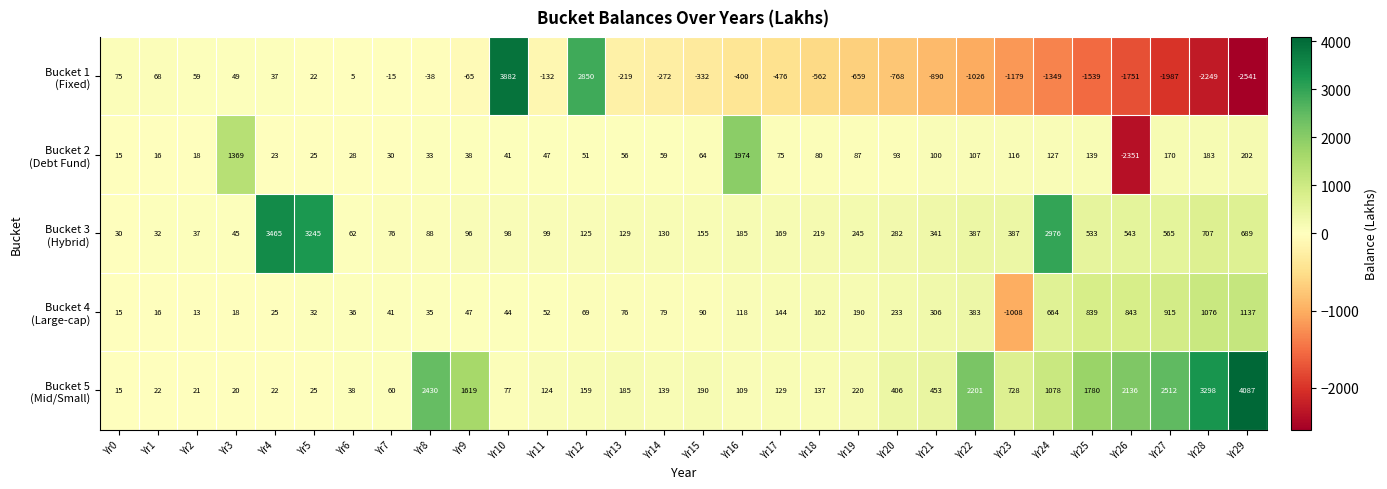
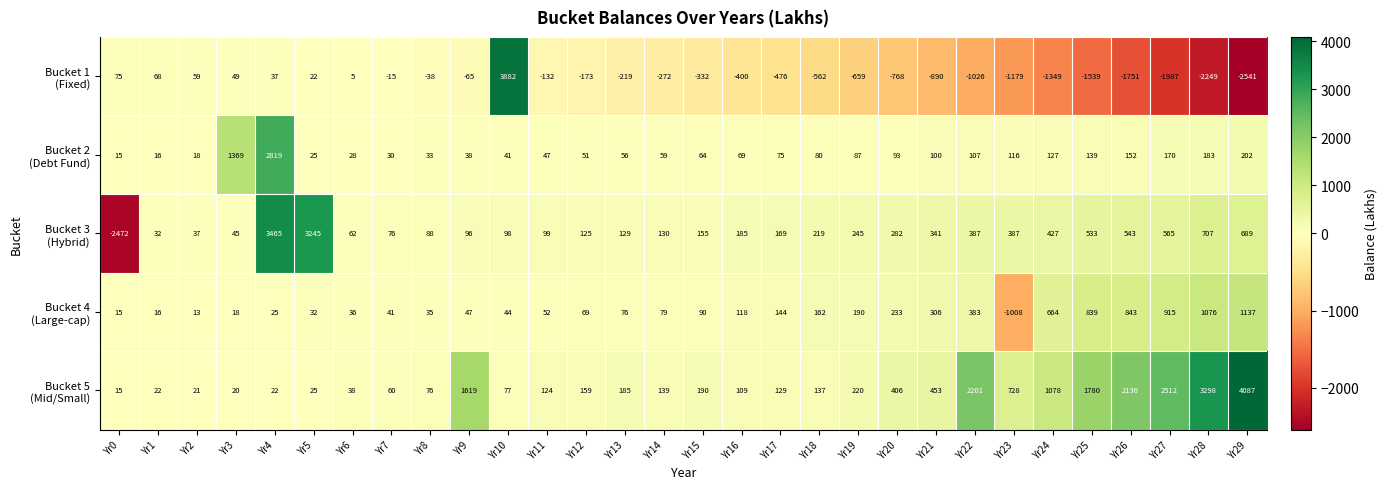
  {
    "Bucket 1 (Fixed)": {
      "Yr0": 75,
      "Yr1": 68,
      "Yr2": 59,
      "Yr3": 49,
      "Yr4": 37,
      "Yr5": 22,
      "Yr6": 5,
      "Yr7": -15,
      "Yr8": -38,
      "Yr9": -65,
      "Yr10": 3882,
      "Yr11": -132,
-     "Yr12": 2850,
+     "Yr12": -173,
      "Yr13": -219,
      "Yr14": -272,
      "Yr15": -332,
      "Yr16": -400,
      "Yr17": -476,
      "Yr18": -562,
      "Yr19": -659,
      "Yr20": -768,
      "Yr21": -890,
      "Yr22": -1026,
      "Yr23": -1179,
      "Yr24": -1349,
      "Yr25": -1539,
      "Yr26": -1751,
      "Yr27": -1987,
      "Yr28": -2249,
      "Yr29": -2541
    },
    "Bucket 2 (Debt Fund)": {
      "Yr0": 15,
      "Yr1": 16,
      "Yr2": 18,
      "Yr3": 1369,
-     "Yr4": 23,
+     "Yr4": 2819,
      "Yr5": 25,
      "Yr6": 28,
      "Yr7": 30,
      "Yr8": 33,
      "Yr9": 38,
      "Yr10": 41,
      "Yr11": 47,
      "Yr12": 51,
      "Yr13": 56,
      "Yr14": 59,
      "Yr15": 64,
-     "Yr16": 1974,
+     "Yr16": 69,
      "Yr17": 75,
      "Yr18": 80,
      "Yr19": 87,
      "Yr20": 93,
      "Yr21": 100,
      "Yr22": 107,
      "Yr23": 116,
      "Yr24": 127,
      "Yr25": 139,
-     "Yr26": -2351,
+     "Yr26": 152,
      "Yr27": 170,
      "Yr28": 183,
      "Yr29": 202
    },
    "Bucket 3 (Hybrid)": {
-     "Yr0": 30,
+     "Yr0": -2472,
      "Yr1": 32,
      "Yr2": 37,
      "Yr3": 45,
      "Yr4": 3465,
      "Yr5": 3245,
      "Yr6": 62,
      "Yr7": 76,
      "Yr8": 88,
      "Yr9": 96,
      "Yr10": 98,
      "Yr11": 99,
      "Yr12": 125,
      "Yr13": 129,
      "Yr14": 130,
      "Yr15": 155,
      "Yr16": 185,
      "Yr17": 169,
      "Yr18": 219,
      "Yr19": 245,
      "Yr20": 282,
      "Yr21": 341,
      "Yr22": 387,
      "Yr23": 387,
-     "Yr24": 2976,
+     "Yr24": 427,
      "Yr25": 533,
      "Yr26": 543,
      "Yr27": 565,
      "Yr28": 707,
      "Yr29": 689
    },
    "Bucket 4 (Large-cap)": {
      "Yr0": 15,
      "Yr1": 16,
      "Yr2": 13,
      "Yr3": 18,
      "Yr4": 25,
      "Yr5": 32,
      "Yr6": 36,
      "Yr7": 41,
      "Yr8": 35,
      "Yr9": 47,
      "Yr10": 44,
      "Yr11": 52,
      "Yr12": 69,
      "Yr13": 76,
      "Yr14": 79,
      "Yr15": 90,
      "Yr16": 118,
      "Yr17": 144,
      "Yr18": 162,
      "Yr19": 190,
      "Yr20": 233,
      "Yr21": 306,
      "Yr22": 383,
      "Yr23": -1008,
      "Yr24": 664,
      "Yr25": 839,
      "Yr26": 843,
      "Yr27": 915,
      "Yr28": 1076,
      "Yr29": 1137
    },
    "Bucket 5 (Mid/Small)": {
      "Yr0": 15,
      "Yr1": 22,
      "Yr2": 21,
      "Yr3": 20,
      "Yr4": 22,
      "Yr5": 25,
      "Yr6": 38,
      "Yr7": 60,
-     "Yr8": 2430,
+     "Yr8": 76,
      "Yr9": 1619,
      "Yr10": 77,
      "Yr11": 124,
      "Yr12": 159,
      "Yr13": 185,
      "Yr14": 139,
      "Yr15": 190,
      "Yr16": 109,
      "Yr17": 129,
      "Yr18": 137,
      "Yr19": 220,
      "Yr20": 406,
      "Yr21": 453,
      "Yr22": 2201,
      "Yr23": 728,
      "Yr24": 1078,
      "Yr25": 1780,
      "Yr26": 2136,
      "Yr27": 2512,
      "Yr28": 3298,
      "Yr29": 4087
    }
  }
